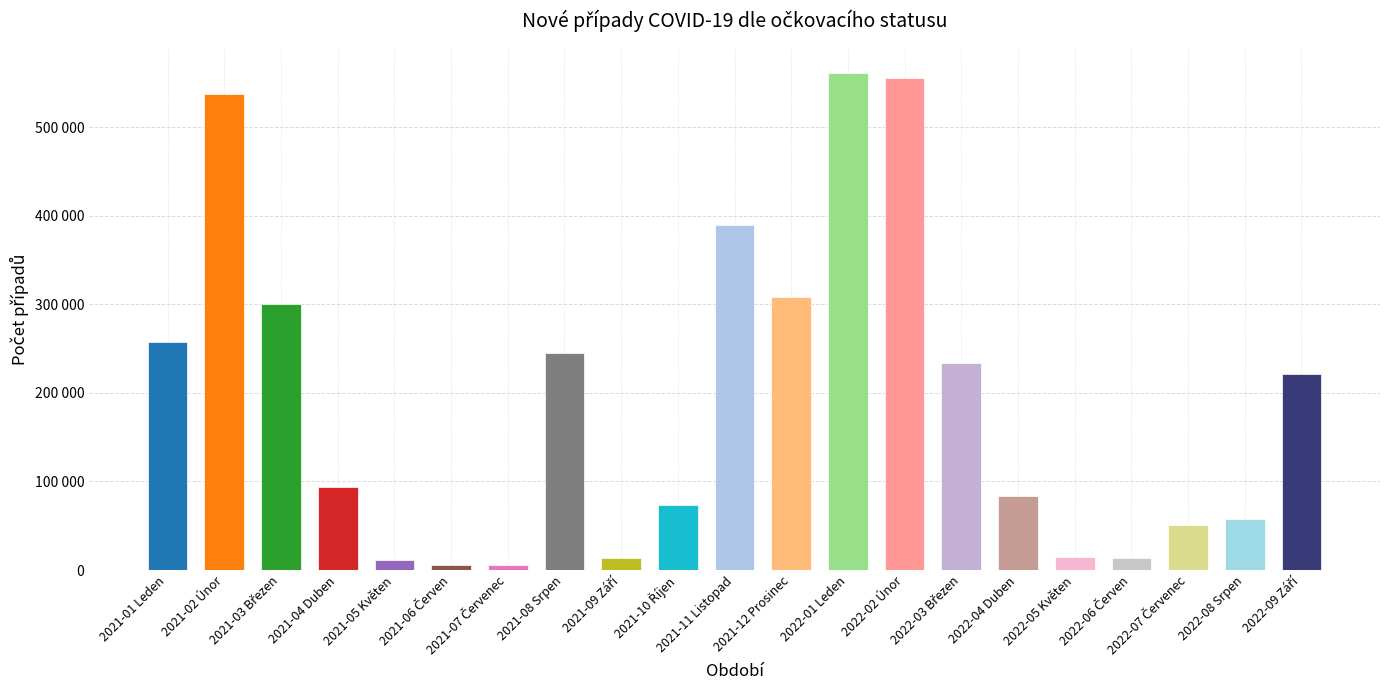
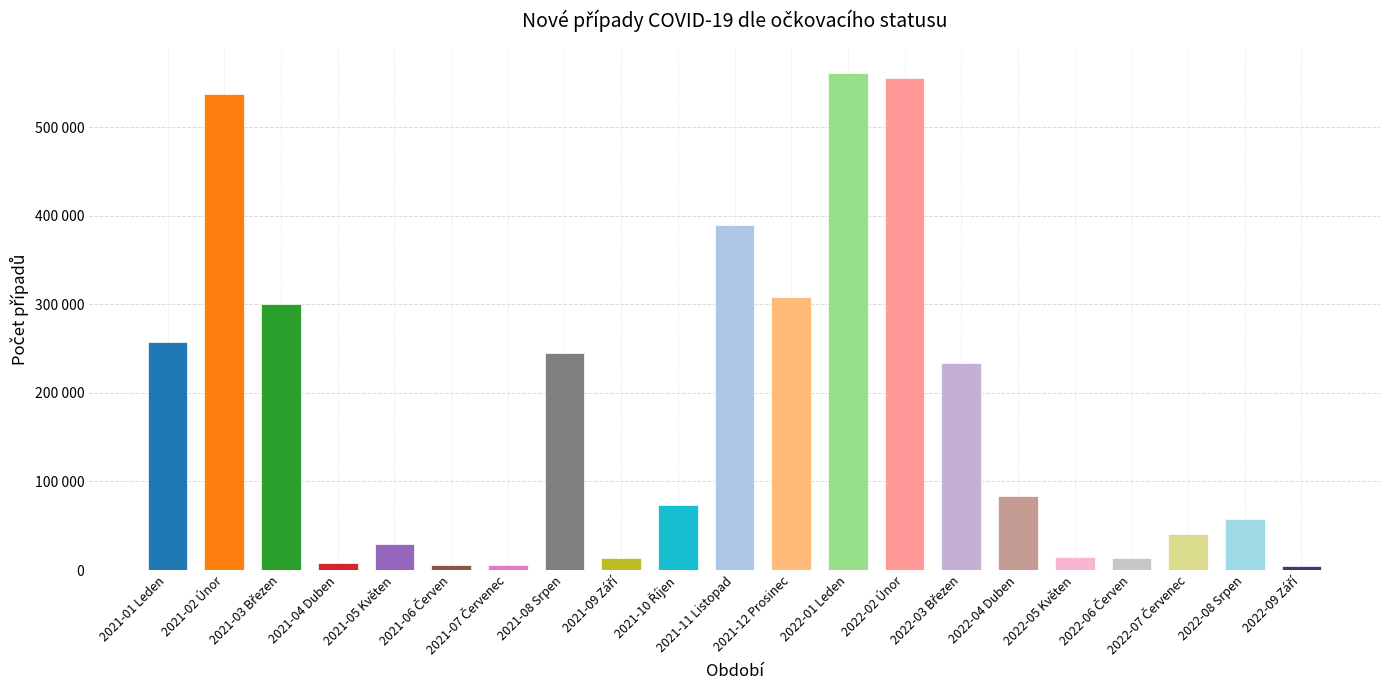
  {
    "2021-01 Leden": 260000,
    "2021-02 Únor": 540000,
    "2021-03 Březen": 300000,
-   "2021-04 Duben": 90000,
-   "2021-05 Květen": 10000,
+   "2021-04 Duben": 10000,
+   "2021-05 Květen": 30000,
    "2021-06 Červen": 10000,
    "2021-07 Červenec": 10000,
    "2021-08 Srpen": 250000,
    "2021-09 Září": 10000,
    "2021-10 Říjen": 70000,
    "2021-11 Listopad": 390000,
    "2021-12 Prosinec": 310000,
    "2022-01 Leden": 560000,
    "2022-02 Únor": 560000,
    "2022-03 Březen": 230000,
    "2022-04 Duben": 80000,
    "2022-05 Květen": 10000,
    "2022-06 Červen": 10000,
-   "2022-07 Červenec": 50000,
+   "2022-07 Červenec": 40000,
    "2022-08 Srpen": 60000,
-   "2022-09 Září": 220000
+   "2022-09 Září": 0
  }
